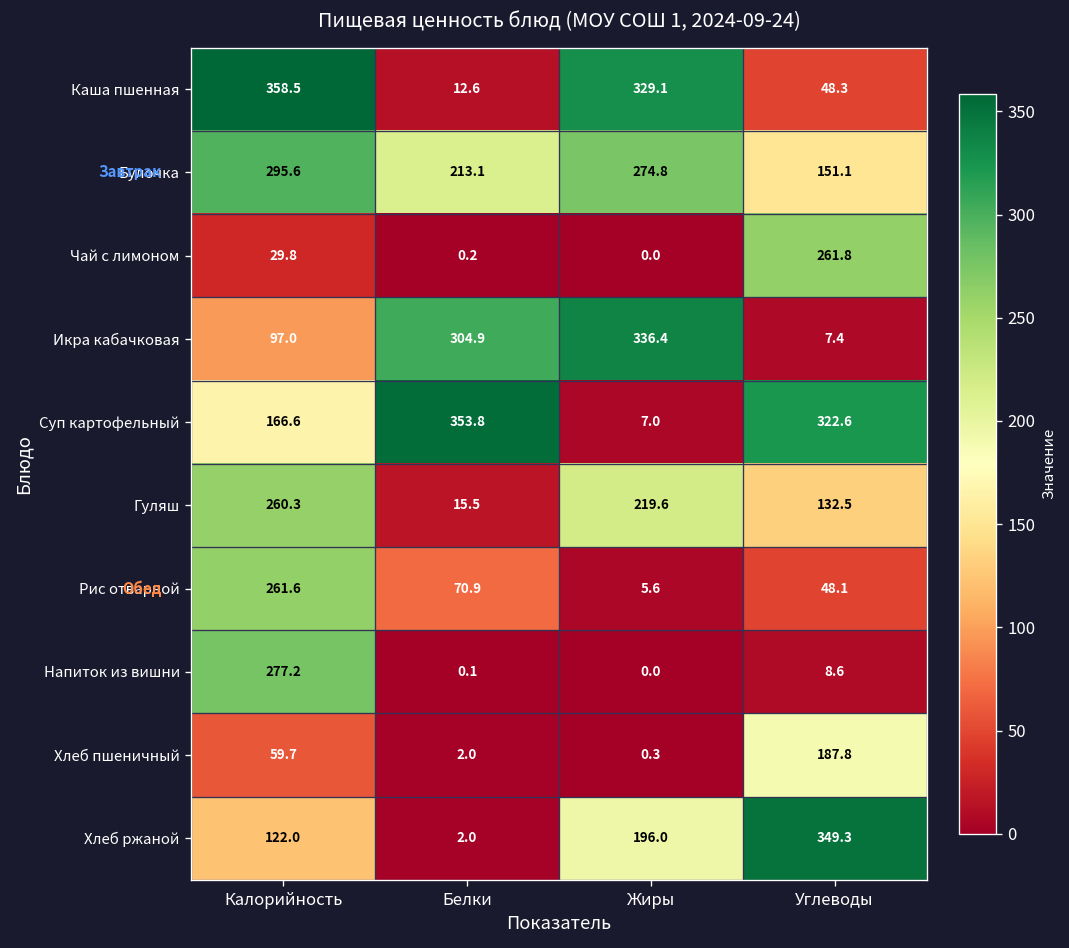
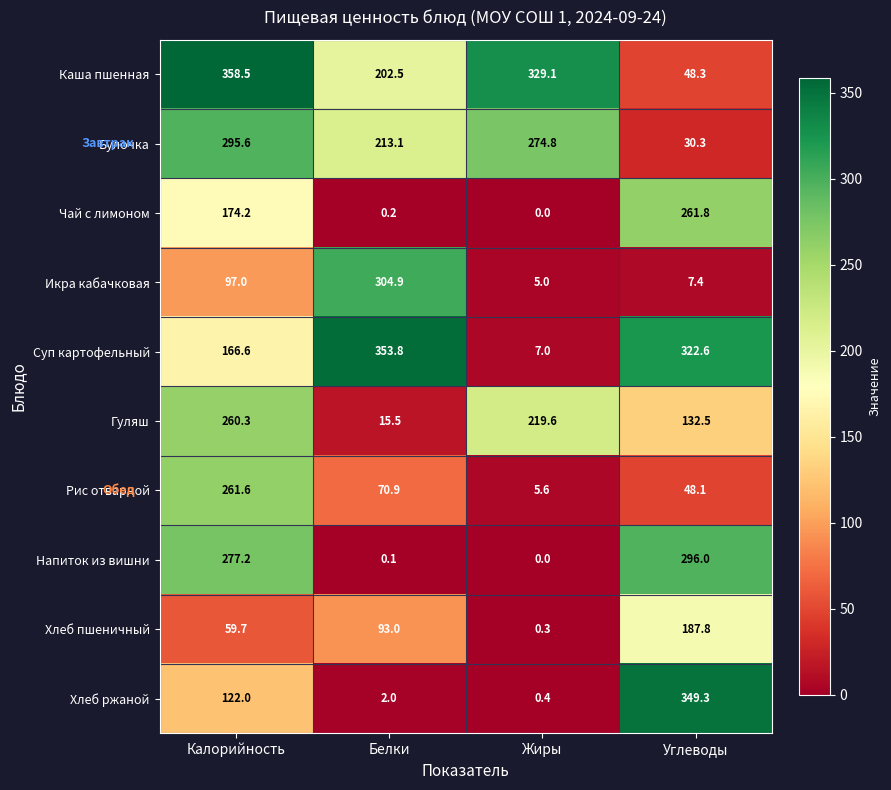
  {
    "Каша пшенная": {
      "Калорийность": 358.5,
-     "Белки": 12.6,
+     "Белки": 202.5,
      "Жиры": 329.1,
      "Углеводы": 48.3
    },
    "Булочка": {
      "Калорийность": 295.6,
      "Белки": 213.1,
      "Жиры": 274.8,
-     "Углеводы": 151.1
+     "Углеводы": 30.3
    },
    "Чай с лимоном": {
-     "Калорийность": 29.8,
+     "Калорийность": 174.2,
      "Белки": 0.2,
      "Жиры": 0.0,
      "Углеводы": 261.8
    },
    "Икра кабачковая": {
      "Калорийность": 97.0,
      "Белки": 304.9,
-     "Жиры": 336.4,
+     "Жиры": 5.0,
      "Углеводы": 7.4
    },
    "Суп картофельный": {
      "Калорийность": 166.6,
      "Белки": 353.8,
      "Жиры": 7.0,
      "Углеводы": 322.6
    },
    "Гуляш": {
      "Калорийность": 260.3,
      "Белки": 15.5,
      "Жиры": 219.6,
      "Углеводы": 132.5
    },
    "Рис отварной": {
      "Калорийность": 261.6,
      "Белки": 70.9,
      "Жиры": 5.6,
      "Углеводы": 48.1
    },
    "Напиток из вишни": {
      "Калорийность": 277.2,
      "Белки": 0.1,
      "Жиры": 0.0,
-     "Углеводы": 8.6
+     "Углеводы": 296.0
    },
    "Хлеб пшеничный": {
      "Калорийность": 59.7,
-     "Белки": 2.0,
+     "Белки": 93.0,
      "Жиры": 0.3,
      "Углеводы": 187.8
    },
    "Хлеб ржаной": {
      "Калорийность": 122.0,
      "Белки": 2.0,
-     "Жиры": 196.0,
+     "Жиры": 0.4,
      "Углеводы": 349.3
    }
  }
